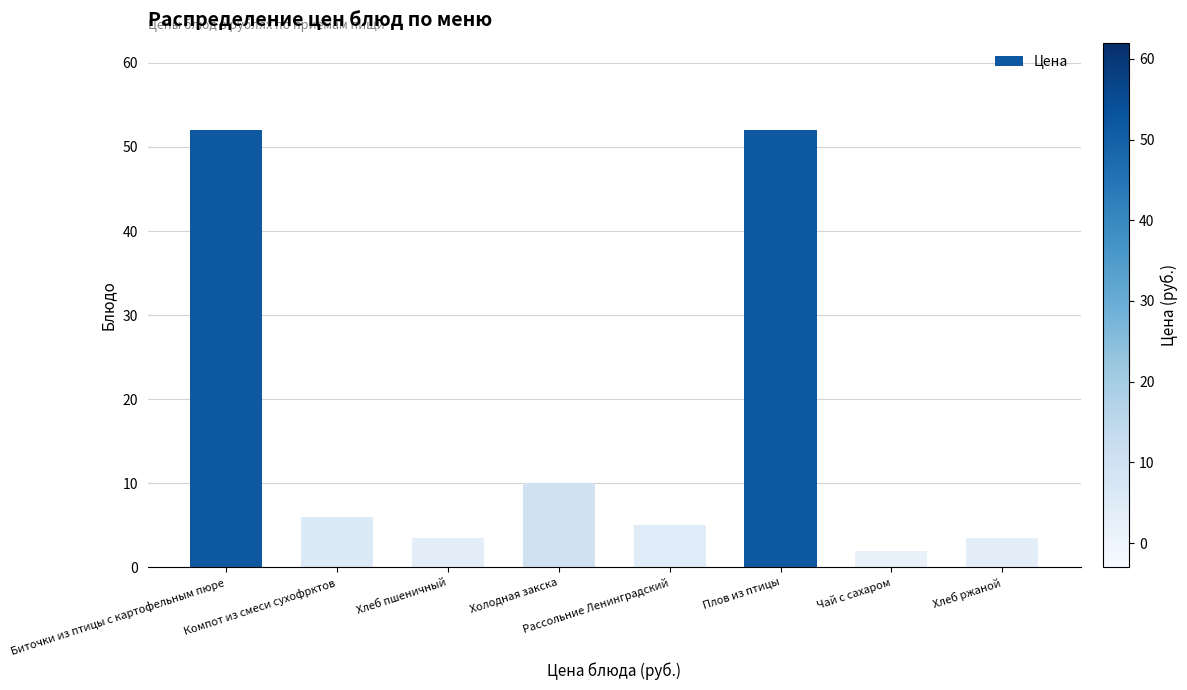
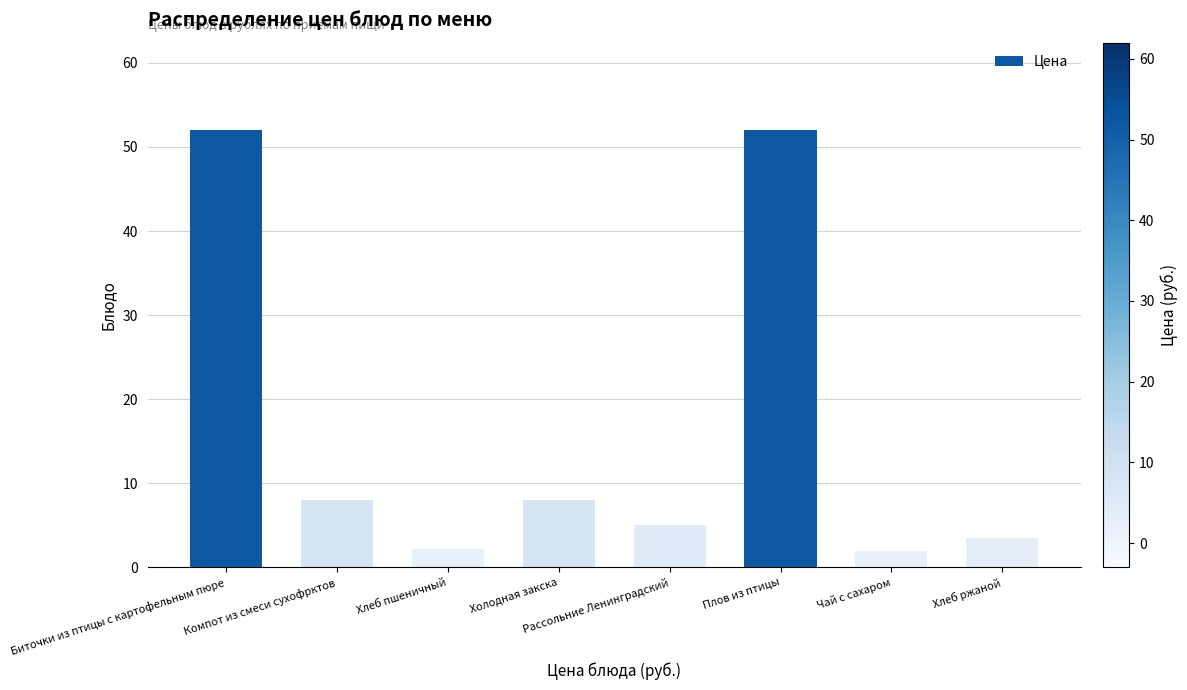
  {
    "Биточки из птицы с картофельным пюре": 52,
-   "Компот из смеси сухофрктов": 6,
-   "Хлеб пшеничный": 4,
-   "Холодная закска": 10,
+   "Компот из смеси сухофрктов": 8,
+   "Хлеб пшеничный": 2,
+   "Холодная закска": 8,
    "Рассольние Ленинградский": 5,
    "Плов из птицы": 52,
    "Чай с сахаром": 2,
    "Хлеб ржаной": 4
  }
